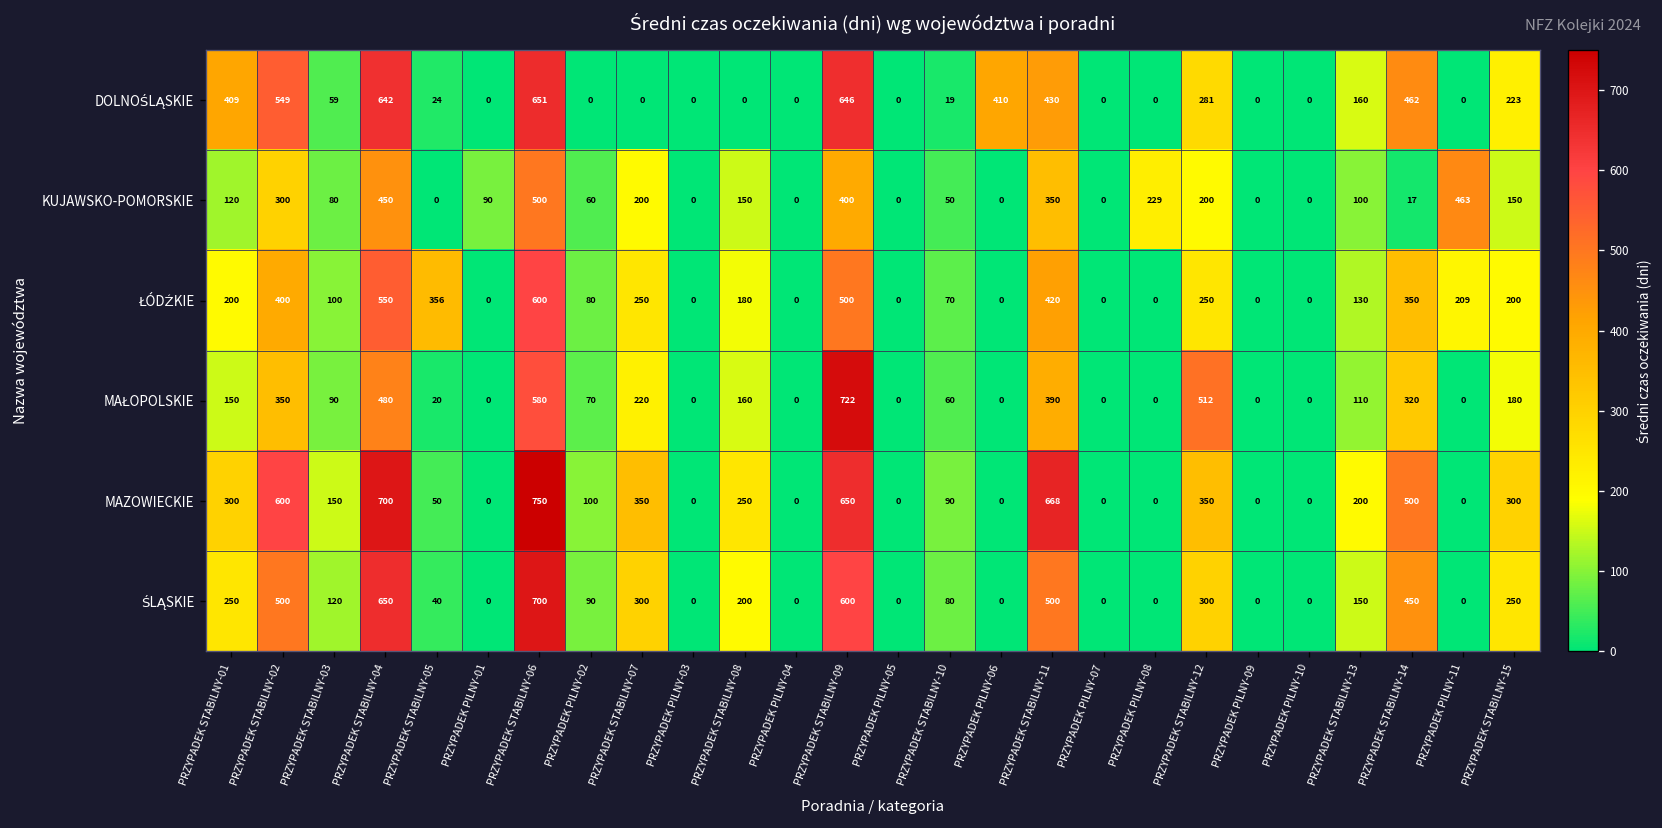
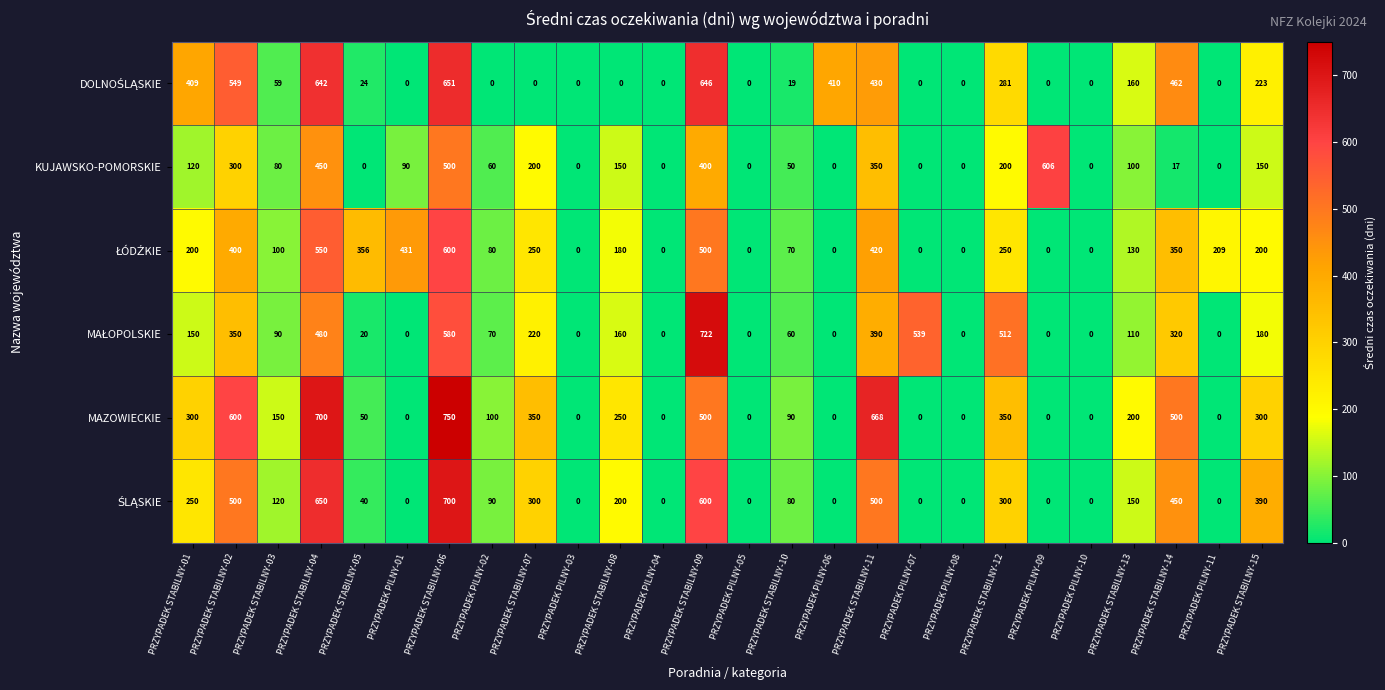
  {
    "DOLNOŚLĄSKIE": {
      "PRZYPADEK STABILNY-01": 409,
      "PRZYPADEK STABILNY-02": 549,
      "PRZYPADEK STABILNY-03": 59,
      "PRZYPADEK STABILNY-04": 642,
      "PRZYPADEK STABILNY-05": 24,
      "PRZYPADEK PILNY-01": 0,
      "PRZYPADEK STABILNY-06": 651,
      "PRZYPADEK PILNY-02": 0,
      "PRZYPADEK STABILNY-07": 0,
      "PRZYPADEK PILNY-03": 0,
      "PRZYPADEK STABILNY-08": 0,
      "PRZYPADEK PILNY-04": 0,
      "PRZYPADEK STABILNY-09": 646,
      "PRZYPADEK PILNY-05": 0,
      "PRZYPADEK STABILNY-10": 19,
      "PRZYPADEK PILNY-06": 410,
      "PRZYPADEK STABILNY-11": 430,
      "PRZYPADEK PILNY-07": 0,
      "PRZYPADEK PILNY-08": 0,
      "PRZYPADEK STABILNY-12": 281,
      "PRZYPADEK PILNY-09": 0,
      "PRZYPADEK PILNY-10": 0,
      "PRZYPADEK STABILNY-13": 160,
      "PRZYPADEK STABILNY-14": 462,
      "PRZYPADEK PILNY-11": 0,
      "PRZYPADEK STABILNY-15": 223
    },
    "KUJAWSKO-POMORSKIE": {
      "PRZYPADEK STABILNY-01": 120,
      "PRZYPADEK STABILNY-02": 300,
      "PRZYPADEK STABILNY-03": 80,
      "PRZYPADEK STABILNY-04": 450,
      "PRZYPADEK STABILNY-05": 0,
      "PRZYPADEK PILNY-01": 90,
      "PRZYPADEK STABILNY-06": 500,
      "PRZYPADEK PILNY-02": 60,
      "PRZYPADEK STABILNY-07": 200,
      "PRZYPADEK PILNY-03": 0,
      "PRZYPADEK STABILNY-08": 150,
      "PRZYPADEK PILNY-04": 0,
      "PRZYPADEK STABILNY-09": 400,
      "PRZYPADEK PILNY-05": 0,
      "PRZYPADEK STABILNY-10": 50,
      "PRZYPADEK PILNY-06": 0,
      "PRZYPADEK STABILNY-11": 350,
      "PRZYPADEK PILNY-07": 0,
-     "PRZYPADEK PILNY-08": 229,
+     "PRZYPADEK PILNY-08": 0,
      "PRZYPADEK STABILNY-12": 200,
-     "PRZYPADEK PILNY-09": 0,
+     "PRZYPADEK PILNY-09": 606,
      "PRZYPADEK PILNY-10": 0,
      "PRZYPADEK STABILNY-13": 100,
      "PRZYPADEK STABILNY-14": 17,
-     "PRZYPADEK PILNY-11": 463,
+     "PRZYPADEK PILNY-11": 0,
      "PRZYPADEK STABILNY-15": 150
    },
    "ŁÓDŹKIE": {
      "PRZYPADEK STABILNY-01": 200,
      "PRZYPADEK STABILNY-02": 400,
      "PRZYPADEK STABILNY-03": 100,
      "PRZYPADEK STABILNY-04": 550,
      "PRZYPADEK STABILNY-05": 356,
-     "PRZYPADEK PILNY-01": 0,
+     "PRZYPADEK PILNY-01": 431,
      "PRZYPADEK STABILNY-06": 600,
      "PRZYPADEK PILNY-02": 80,
      "PRZYPADEK STABILNY-07": 250,
      "PRZYPADEK PILNY-03": 0,
      "PRZYPADEK STABILNY-08": 180,
      "PRZYPADEK PILNY-04": 0,
      "PRZYPADEK STABILNY-09": 500,
      "PRZYPADEK PILNY-05": 0,
      "PRZYPADEK STABILNY-10": 70,
      "PRZYPADEK PILNY-06": 0,
      "PRZYPADEK STABILNY-11": 420,
      "PRZYPADEK PILNY-07": 0,
      "PRZYPADEK PILNY-08": 0,
      "PRZYPADEK STABILNY-12": 250,
      "PRZYPADEK PILNY-09": 0,
      "PRZYPADEK PILNY-10": 0,
      "PRZYPADEK STABILNY-13": 130,
      "PRZYPADEK STABILNY-14": 350,
      "PRZYPADEK PILNY-11": 209,
      "PRZYPADEK STABILNY-15": 200
    },
    "MAŁOPOLSKIE": {
      "PRZYPADEK STABILNY-01": 150,
      "PRZYPADEK STABILNY-02": 350,
      "PRZYPADEK STABILNY-03": 90,
      "PRZYPADEK STABILNY-04": 480,
      "PRZYPADEK STABILNY-05": 20,
      "PRZYPADEK PILNY-01": 0,
      "PRZYPADEK STABILNY-06": 580,
      "PRZYPADEK PILNY-02": 70,
      "PRZYPADEK STABILNY-07": 220,
      "PRZYPADEK PILNY-03": 0,
      "PRZYPADEK STABILNY-08": 160,
      "PRZYPADEK PILNY-04": 0,
      "PRZYPADEK STABILNY-09": 722,
      "PRZYPADEK PILNY-05": 0,
      "PRZYPADEK STABILNY-10": 60,
      "PRZYPADEK PILNY-06": 0,
      "PRZYPADEK STABILNY-11": 390,
-     "PRZYPADEK PILNY-07": 0,
+     "PRZYPADEK PILNY-07": 539,
      "PRZYPADEK PILNY-08": 0,
      "PRZYPADEK STABILNY-12": 512,
      "PRZYPADEK PILNY-09": 0,
      "PRZYPADEK PILNY-10": 0,
      "PRZYPADEK STABILNY-13": 110,
      "PRZYPADEK STABILNY-14": 320,
      "PRZYPADEK PILNY-11": 0,
      "PRZYPADEK STABILNY-15": 180
    },
    "MAZOWIECKIE": {
      "PRZYPADEK STABILNY-01": 300,
      "PRZYPADEK STABILNY-02": 600,
      "PRZYPADEK STABILNY-03": 150,
      "PRZYPADEK STABILNY-04": 700,
      "PRZYPADEK STABILNY-05": 50,
      "PRZYPADEK PILNY-01": 0,
      "PRZYPADEK STABILNY-06": 750,
      "PRZYPADEK PILNY-02": 100,
      "PRZYPADEK STABILNY-07": 350,
      "PRZYPADEK PILNY-03": 0,
      "PRZYPADEK STABILNY-08": 250,
      "PRZYPADEK PILNY-04": 0,
-     "PRZYPADEK STABILNY-09": 650,
+     "PRZYPADEK STABILNY-09": 500,
      "PRZYPADEK PILNY-05": 0,
      "PRZYPADEK STABILNY-10": 90,
      "PRZYPADEK PILNY-06": 0,
      "PRZYPADEK STABILNY-11": 668,
      "PRZYPADEK PILNY-07": 0,
      "PRZYPADEK PILNY-08": 0,
      "PRZYPADEK STABILNY-12": 350,
      "PRZYPADEK PILNY-09": 0,
      "PRZYPADEK PILNY-10": 0,
      "PRZYPADEK STABILNY-13": 200,
      "PRZYPADEK STABILNY-14": 500,
      "PRZYPADEK PILNY-11": 0,
      "PRZYPADEK STABILNY-15": 300
    },
    "ŚLĄSKIE": {
      "PRZYPADEK STABILNY-01": 250,
      "PRZYPADEK STABILNY-02": 500,
      "PRZYPADEK STABILNY-03": 120,
      "PRZYPADEK STABILNY-04": 650,
      "PRZYPADEK STABILNY-05": 40,
      "PRZYPADEK PILNY-01": 0,
      "PRZYPADEK STABILNY-06": 700,
      "PRZYPADEK PILNY-02": 90,
      "PRZYPADEK STABILNY-07": 300,
      "PRZYPADEK PILNY-03": 0,
      "PRZYPADEK STABILNY-08": 200,
      "PRZYPADEK PILNY-04": 0,
      "PRZYPADEK STABILNY-09": 600,
      "PRZYPADEK PILNY-05": 0,
      "PRZYPADEK STABILNY-10": 80,
      "PRZYPADEK PILNY-06": 0,
      "PRZYPADEK STABILNY-11": 500,
      "PRZYPADEK PILNY-07": 0,
      "PRZYPADEK PILNY-08": 0,
      "PRZYPADEK STABILNY-12": 300,
      "PRZYPADEK PILNY-09": 0,
      "PRZYPADEK PILNY-10": 0,
      "PRZYPADEK STABILNY-13": 150,
      "PRZYPADEK STABILNY-14": 450,
      "PRZYPADEK PILNY-11": 0,
-     "PRZYPADEK STABILNY-15": 250
+     "PRZYPADEK STABILNY-15": 390
    }
  }
